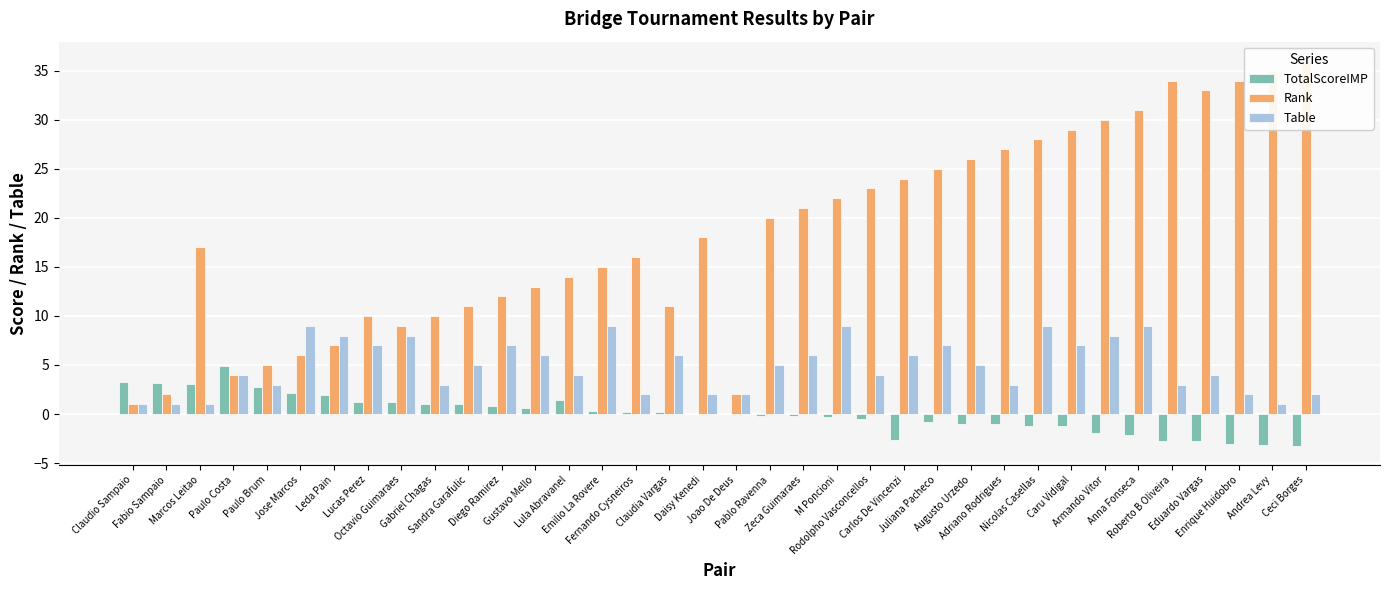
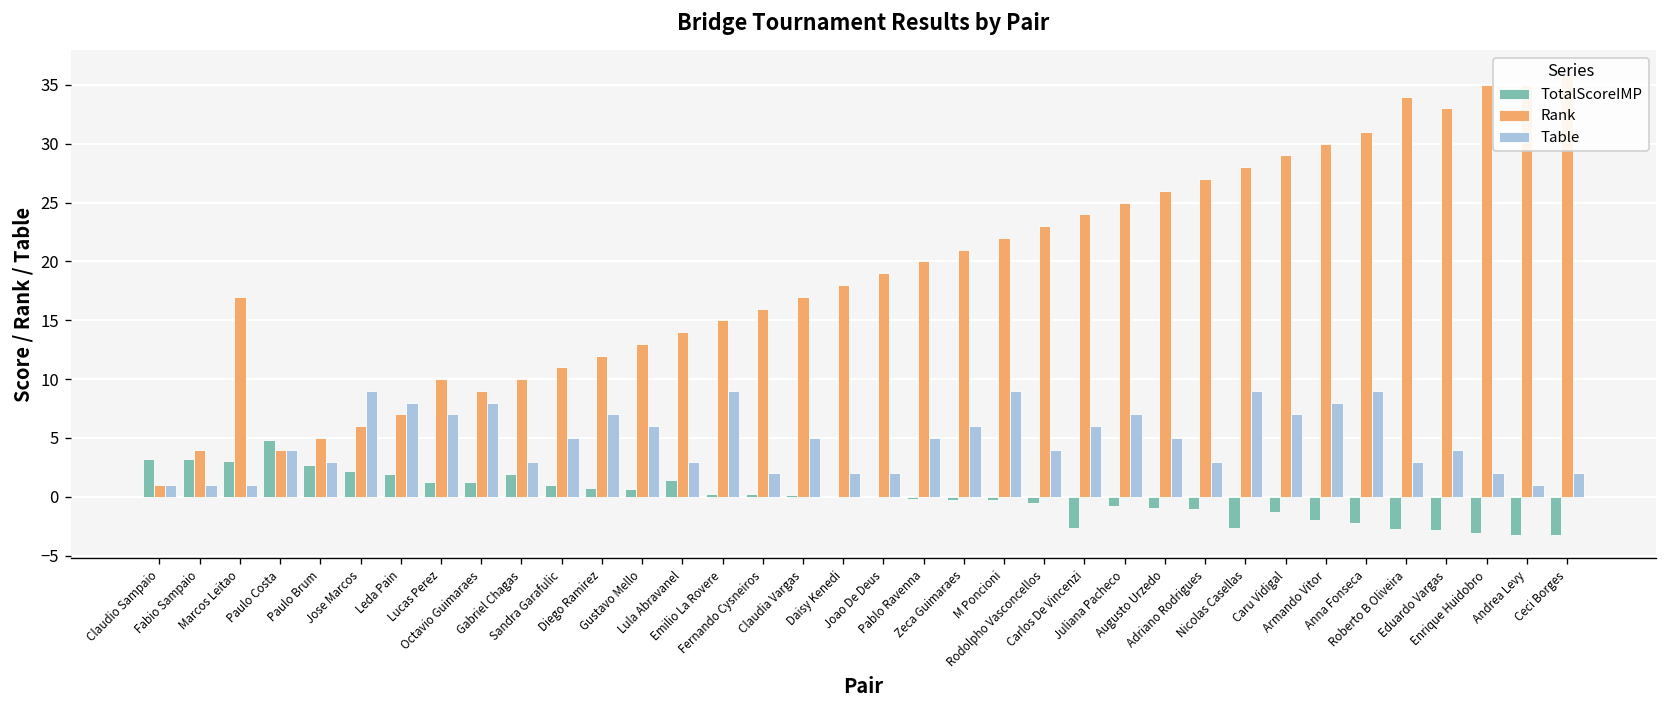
  {
    "TotalScoreIMP": {
      "Claudio Sampaio": 3,
      "Fabio Sampaio": 3,
      "Marcos Leitao": 3,
      "Paulo Costa": 5,
      "Paulo Brum": 3,
      "Jose Marcos": 2,
      "Leda Pain": 2,
      "Lucas Perez": 1,
      "Octavio Guimaraes": 1,
-     "Gabriel Chagas": 1,
+     "Gabriel Chagas": 2,
      "Sandra Garafulic": 1,
      "Diego Ramirez": 1,
      "Gustavo Mello": 1,
      "Lula Abravanel": 1,
      "Emilio La Rovere": 0,
      "M Poncioni": 0,
      "Rodolpho Vasconcellos": -1,
      "Carlos De Vincenzi": -3,
      "Juliana Pacheco": -1,
      "Augusto Urzedo": -1,
      "Adriano Rodrigues": -1,
-     "Nicolas Casellas": -1,
+     "Nicolas Casellas": -3,
      "Caru Vidigal": -1,
      "Armando Vitor": -2,
      "Anna Fonseca": -2,
      "Roberto B Oliveira": -3,
      "Eduardo Vargas": -3,
      "Enrique Huidobro": -3,
      "Andrea Levy": -3,
      "Ceci Borges": -3
    },
    "Rank": {
      "Claudio Sampaio": 1,
-     "Fabio Sampaio": 2,
+     "Fabio Sampaio": 4,
      "Marcos Leitao": 17,
      "Paulo Costa": 4,
      "Paulo Brum": 5,
      "Jose Marcos": 6,
      "Leda Pain": 7,
      "Lucas Perez": 10,
      "Octavio Guimaraes": 9,
      "Gabriel Chagas": 10,
      "Sandra Garafulic": 11,
      "Diego Ramirez": 12,
      "Gustavo Mello": 13,
      "Lula Abravanel": 14,
      "Emilio La Rovere": 15,
      "Fernando Cysneiros": 16,
-     "Claudia Vargas": 11,
+     "Claudia Vargas": 17,
      "Daisy Kenedi": 18,
-     "Joao De Deus": 2,
+     "Joao De Deus": 19,
      "Pablo Ravenna": 20,
      "Zeca Guimaraes": 21,
      "M Poncioni": 22,
      "Rodolpho Vasconcellos": 23,
      "Carlos De Vincenzi": 24,
      "Juliana Pacheco": 25,
      "Augusto Urzedo": 26,
      "Adriano Rodrigues": 27,
      "Nicolas Casellas": 28,
      "Caru Vidigal": 29,
      "Armando Vitor": 30,
      "Anna Fonseca": 31,
      "Roberto B Oliveira": 34,
      "Eduardo Vargas": 33,
-     "Enrique Huidobro": 34
+     "Enrique Huidobro": 35
    },
    "Table": {
      "Claudio Sampaio": 1,
      "Fabio Sampaio": 1,
      "Marcos Leitao": 1,
      "Paulo Costa": 4,
      "Paulo Brum": 3,
      "Jose Marcos": 9,
      "Leda Pain": 8,
      "Lucas Perez": 7,
      "Octavio Guimaraes": 8,
      "Gabriel Chagas": 3,
      "Sandra Garafulic": 5,
      "Diego Ramirez": 7,
      "Gustavo Mello": 6,
-     "Lula Abravanel": 4,
+     "Lula Abravanel": 3,
      "Emilio La Rovere": 9,
      "Fernando Cysneiros": 2,
-     "Claudia Vargas": 6,
+     "Claudia Vargas": 5,
      "Daisy Kenedi": 2,
      "Joao De Deus": 2,
      "Pablo Ravenna": 5,
      "Zeca Guimaraes": 6,
      "M Poncioni": 9,
      "Rodolpho Vasconcellos": 4,
      "Carlos De Vincenzi": 6,
      "Juliana Pacheco": 7,
      "Augusto Urzedo": 5,
      "Adriano Rodrigues": 3,
      "Nicolas Casellas": 9,
      "Caru Vidigal": 7,
      "Armando Vitor": 8,
      "Anna Fonseca": 9,
      "Roberto B Oliveira": 3,
      "Eduardo Vargas": 4,
      "Enrique Huidobro": 2,
      "Andrea Levy": 1,
      "Ceci Borges": 2
    }
  }
